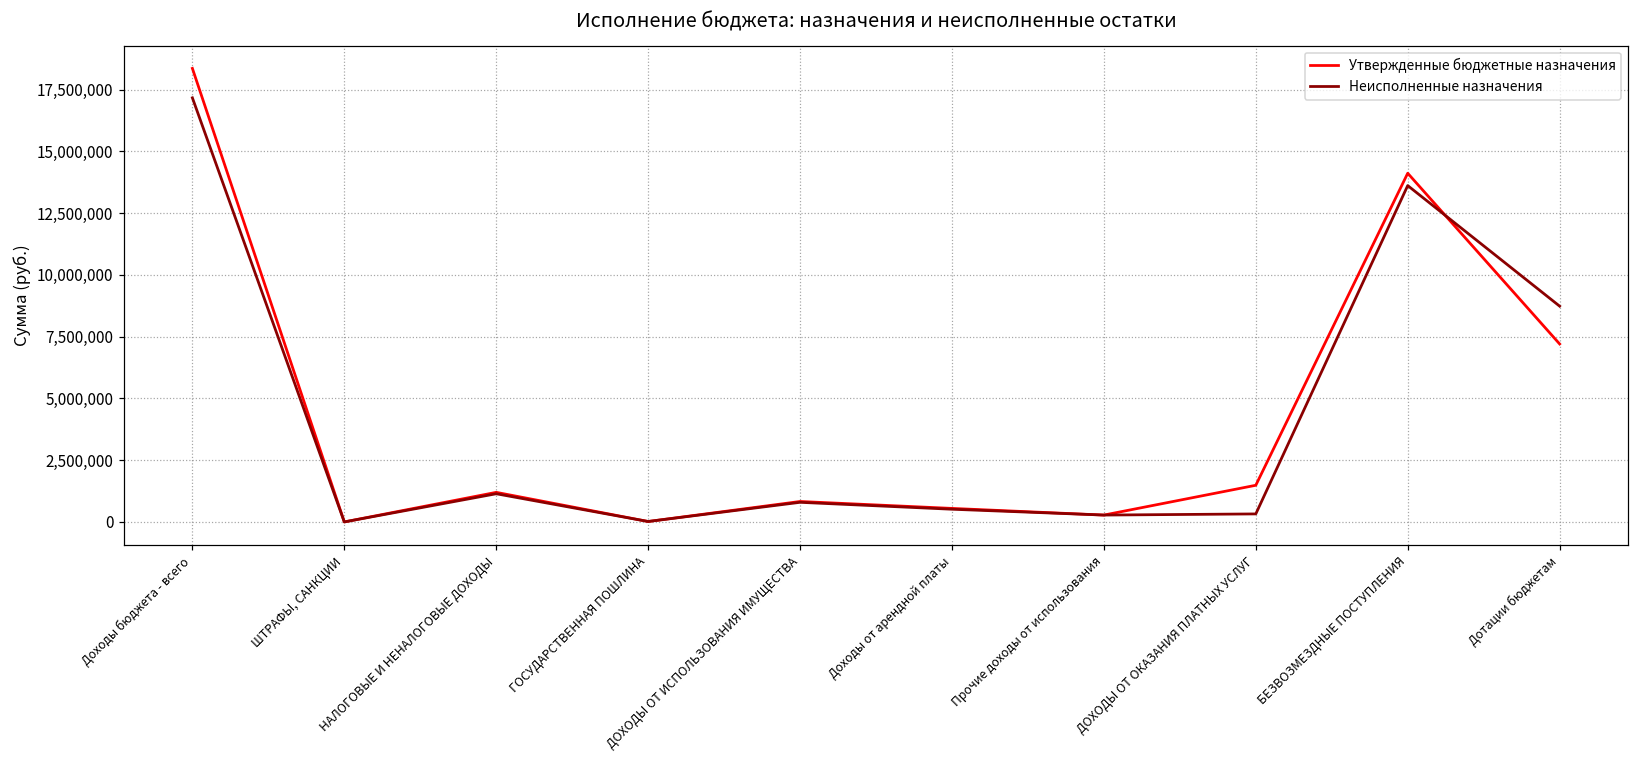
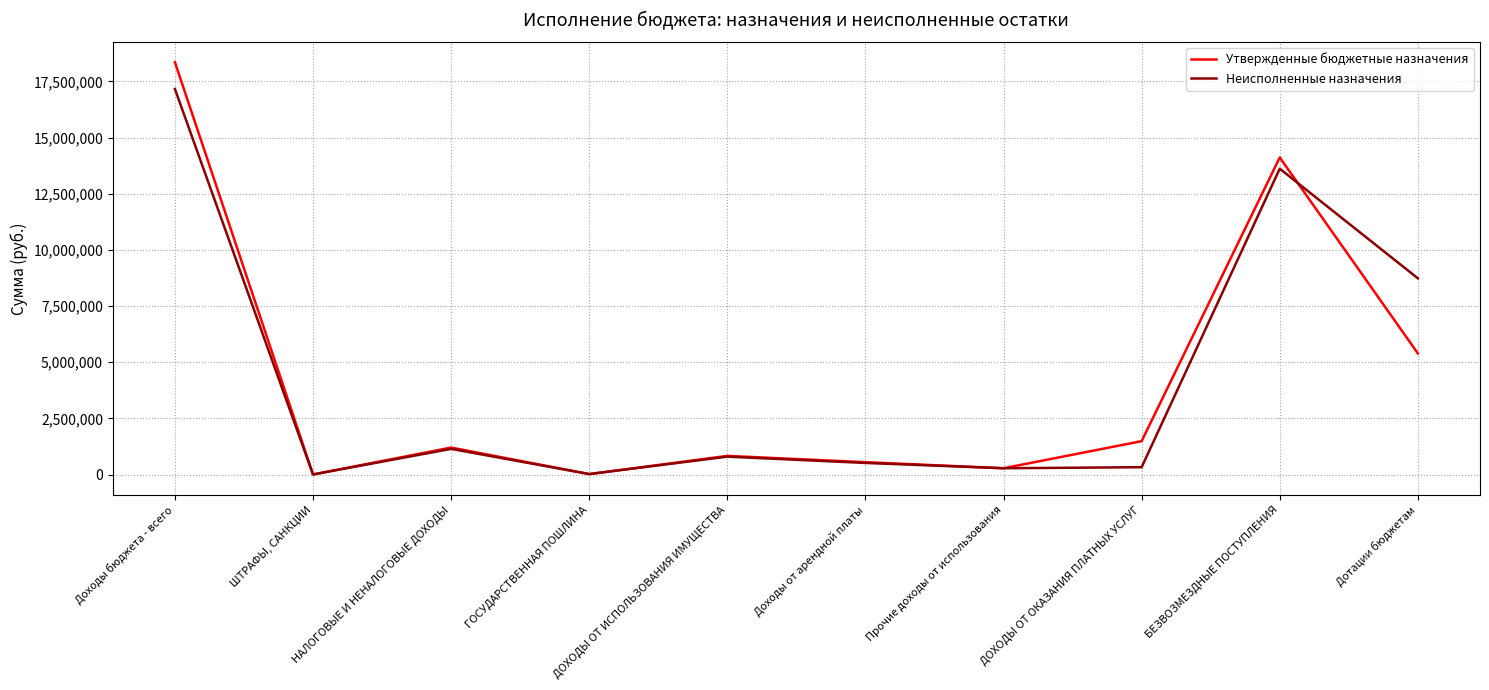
  {
    "Утвержденные бюджетные назначения": {
      "Доходы бюджета - всего": "18,400,000",
      "ДОХОДЫ ОТ ОКАЗАНИЯ ПЛАТНЫХ УСЛУГ": "1,500,000",
      "БЕЗВОЗМЕЗДНЫЕ ПОСТУПЛЕНИЯ": "14,100,000",
-     "Дотации бюджетам": "7,200,000"
+     "Дотации бюджетам": "5,400,000"
    },
    "Неисполненные назначения": {
      "Доходы бюджета - всего": "17,200,000",
      "ДОХОДЫ ОТ ОКАЗАНИЯ ПЛАТНЫХ УСЛУГ": "300,000",
      "БЕЗВОЗМЕЗДНЫЕ ПОСТУПЛЕНИЯ": "13,600,000",
      "Дотации бюджетам": "8,700,000"
    }
  }
